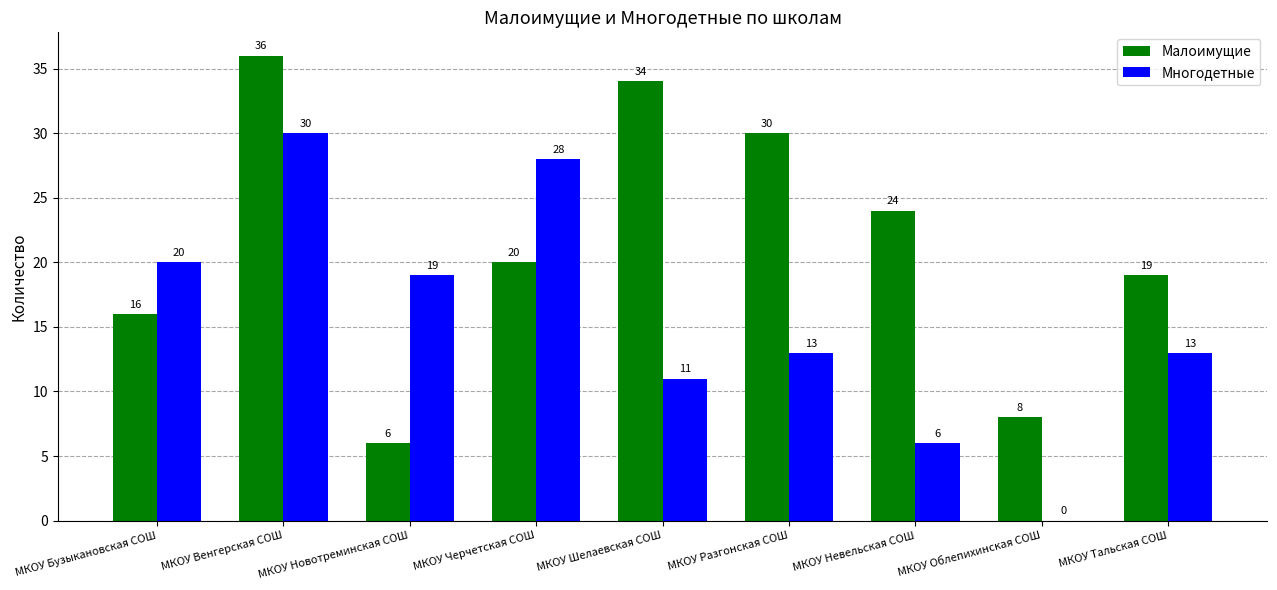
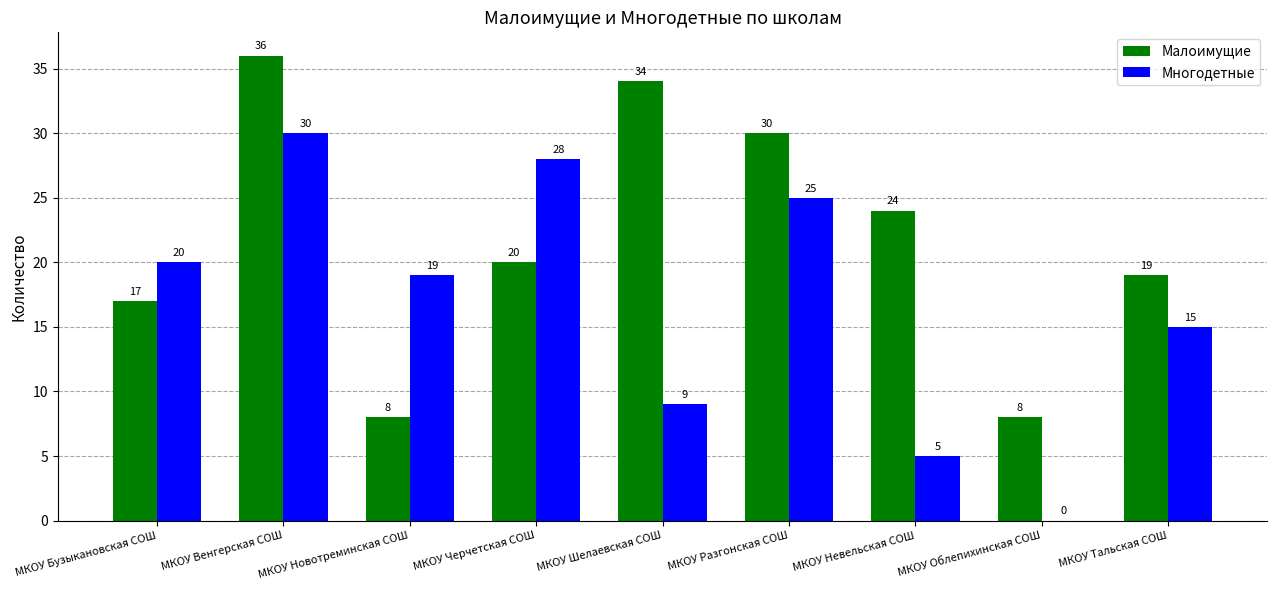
  {
    "Малоимущие": {
-     "МКОУ Бузыкановская СОШ": 16,
+     "МКОУ Бузыкановская СОШ": 17,
      "МКОУ Венгерская СОШ": 36,
-     "МКОУ Новотреминская СОШ": 6,
+     "МКОУ Новотреминская СОШ": 8,
      "МКОУ Черчетская СОШ": 20,
      "МКОУ Шелаевская СОШ": 34,
      "МКОУ Разгонская СОШ": 30,
      "МКОУ Невельская СОШ": 24,
      "МКОУ Облепихинская СОШ": 8,
      "МКОУ Тальская СОШ": 19
    },
    "Многодетные": {
      "МКОУ Бузыкановская СОШ": 20,
      "МКОУ Венгерская СОШ": 30,
      "МКОУ Новотреминская СОШ": 19,
      "МКОУ Черчетская СОШ": 28,
-     "МКОУ Шелаевская СОШ": 11,
-     "МКОУ Разгонская СОШ": 13,
-     "МКОУ Невельская СОШ": 6,
+     "МКОУ Шелаевская СОШ": 9,
+     "МКОУ Разгонская СОШ": 25,
+     "МКОУ Невельская СОШ": 5,
      "МКОУ Облепихинская СОШ": 0,
-     "МКОУ Тальская СОШ": 13
+     "МКОУ Тальская СОШ": 15
    }
  }
